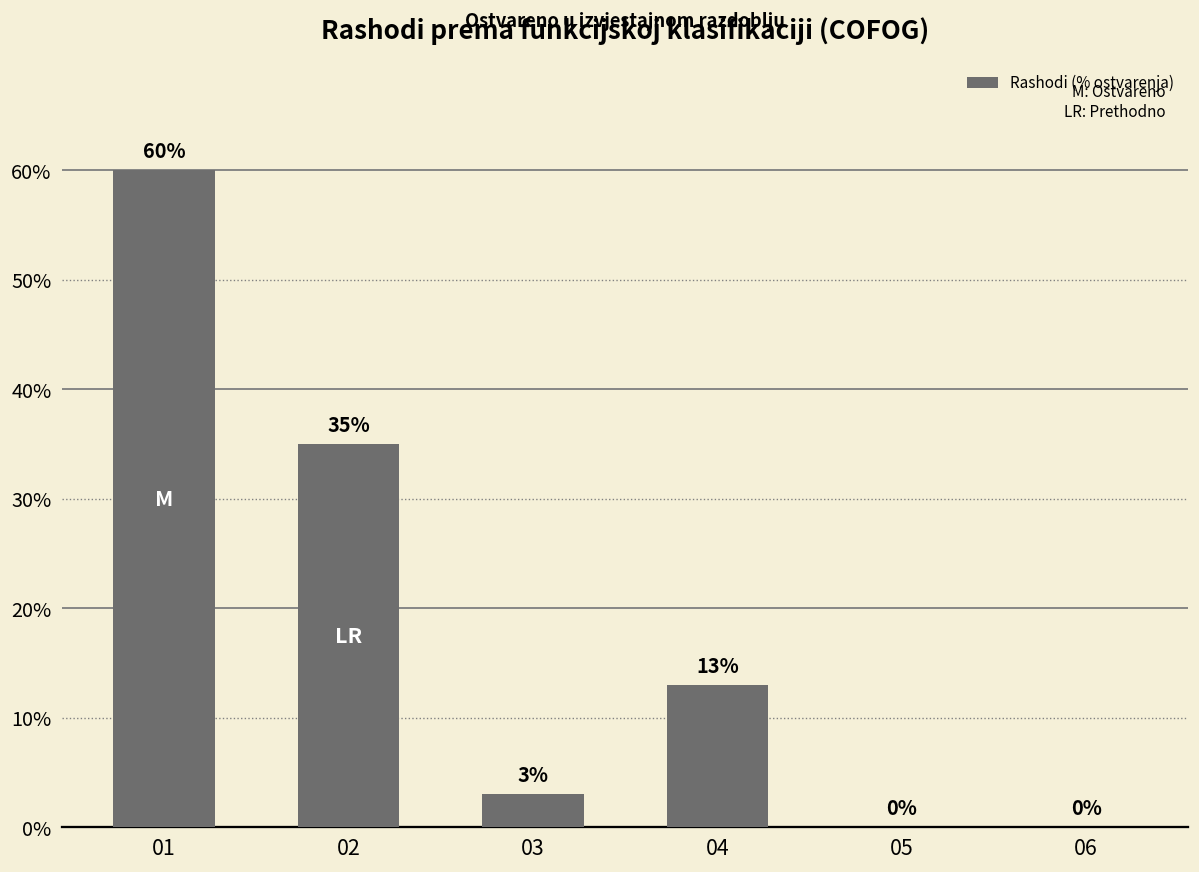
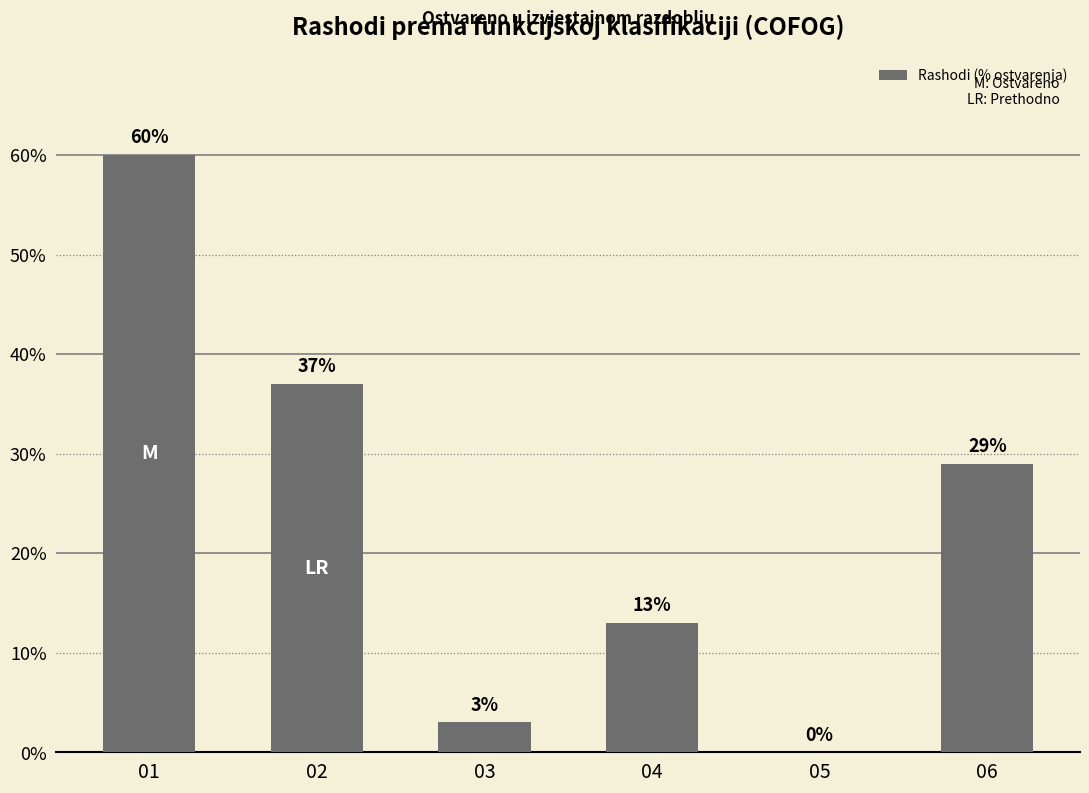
  {
    "01": "60%",
-   "02": "35%",
+   "02": "37%",
    "03": "3%",
    "04": "13%",
    "05": "0%",
-   "06": "0%"
+   "06": "29%"
  }
